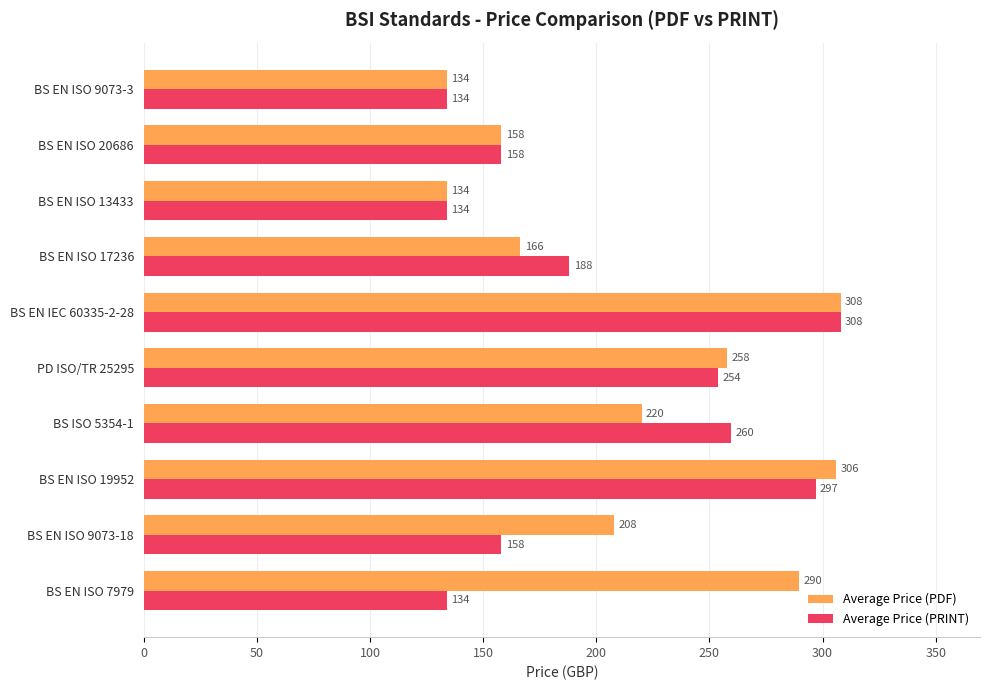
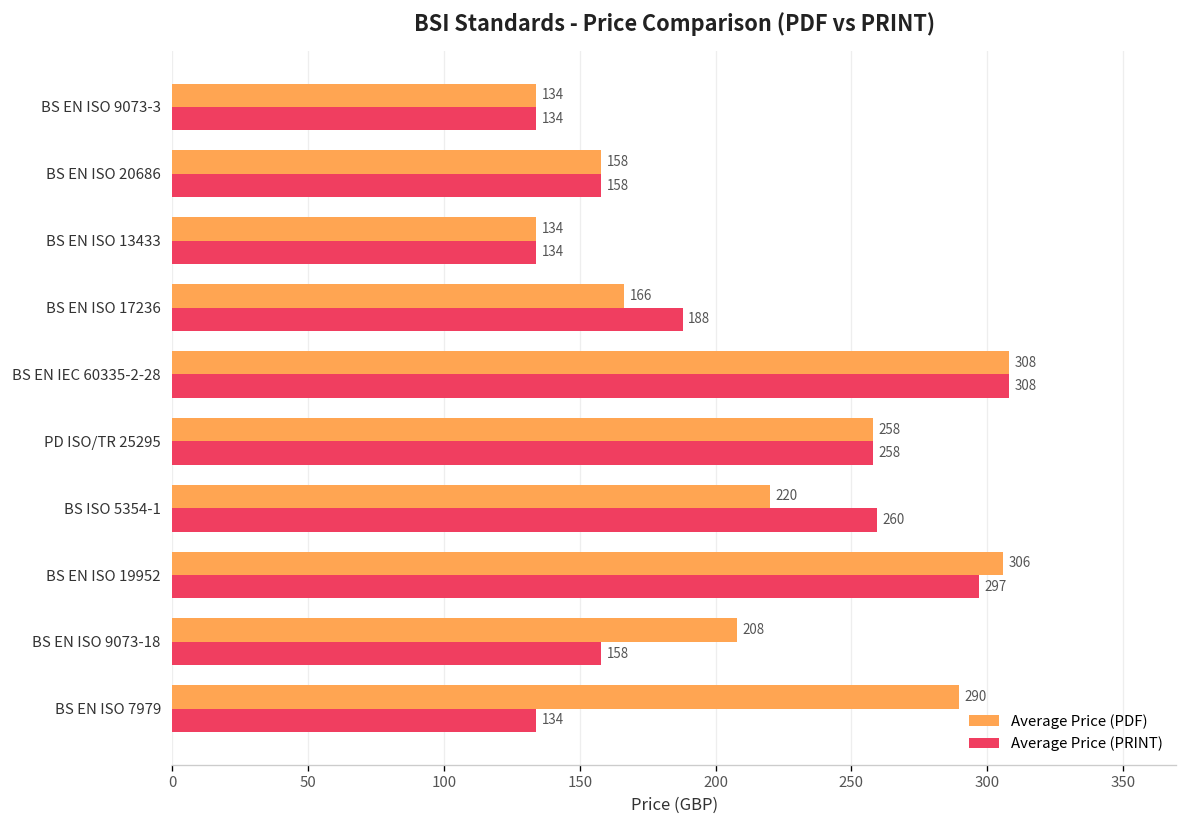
  {
    "Average Price (PDF)": {
      "BS EN ISO 9073-3": 134,
      "BS EN ISO 20686": 158,
      "BS EN ISO 13433": 134,
      "BS EN ISO 17236": 166,
      "BS EN IEC 60335-2-28": 308,
      "PD ISO/TR 25295": 258,
      "BS ISO 5354-1": 220,
      "BS EN ISO 19952": 306,
      "BS EN ISO 9073-18": 208,
      "BS EN ISO 7979": 290
    },
    "Average Price (PRINT)": {
      "BS EN ISO 9073-3": 134,
      "BS EN ISO 20686": 158,
      "BS EN ISO 13433": 134,
      "BS EN ISO 17236": 188,
      "BS EN IEC 60335-2-28": 308,
-     "PD ISO/TR 25295": 254,
+     "PD ISO/TR 25295": 258,
      "BS ISO 5354-1": 260,
      "BS EN ISO 19952": 297,
      "BS EN ISO 9073-18": 158,
      "BS EN ISO 7979": 134
    }
  }
